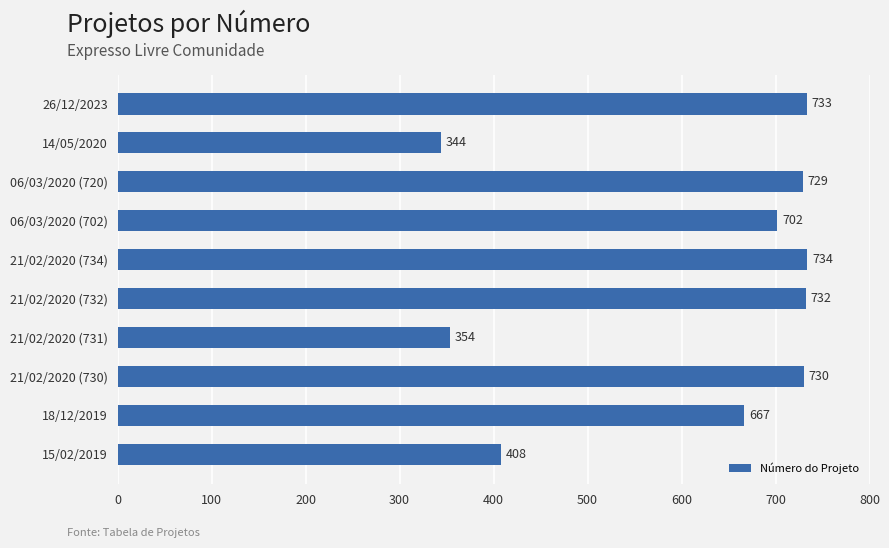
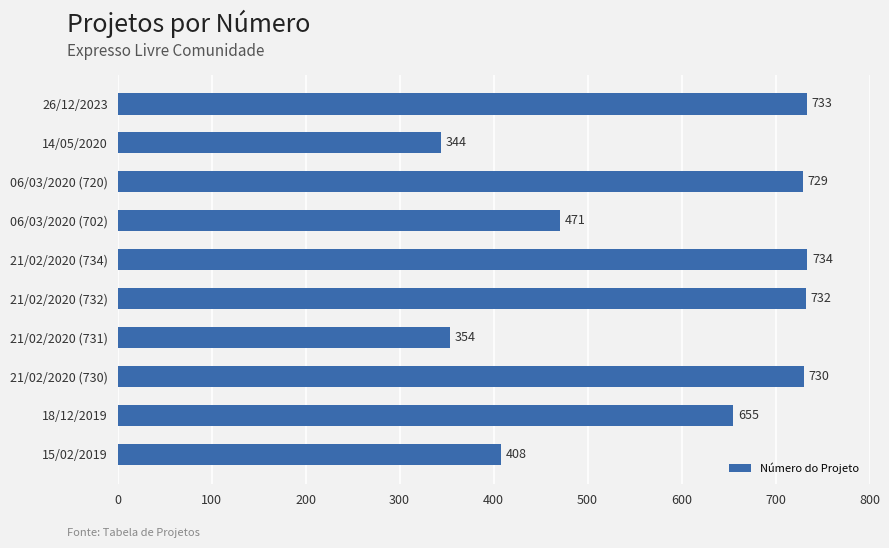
  {
    "26/12/2023": 733,
    "14/05/2020": 344,
    "06/03/2020 (720)": 729,
-   "06/03/2020 (702)": 702,
+   "06/03/2020 (702)": 471,
    "21/02/2020 (734)": 734,
    "21/02/2020 (732)": 732,
    "21/02/2020 (731)": 354,
    "21/02/2020 (730)": 730,
-   "18/12/2019": 667,
+   "18/12/2019": 655,
    "15/02/2019": 408
  }
